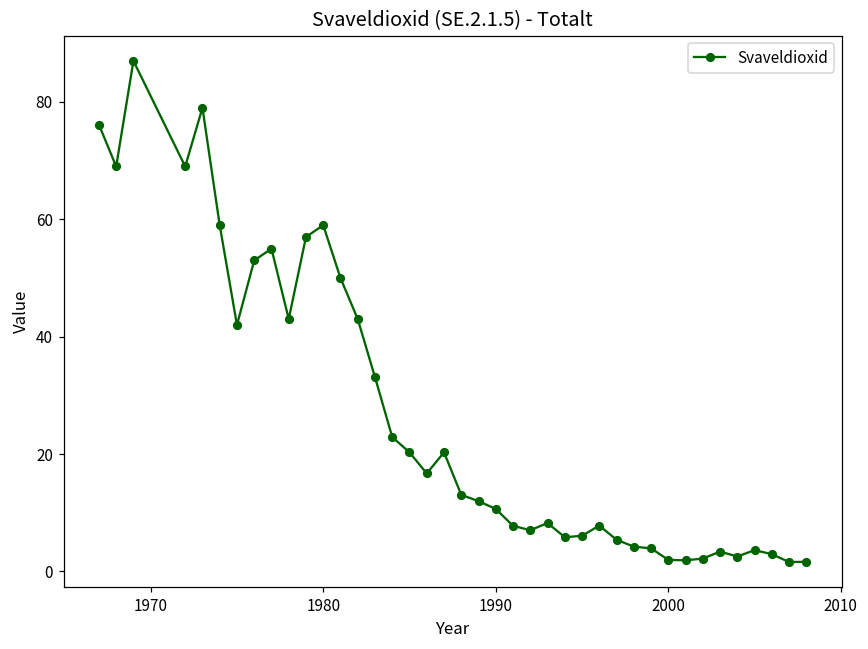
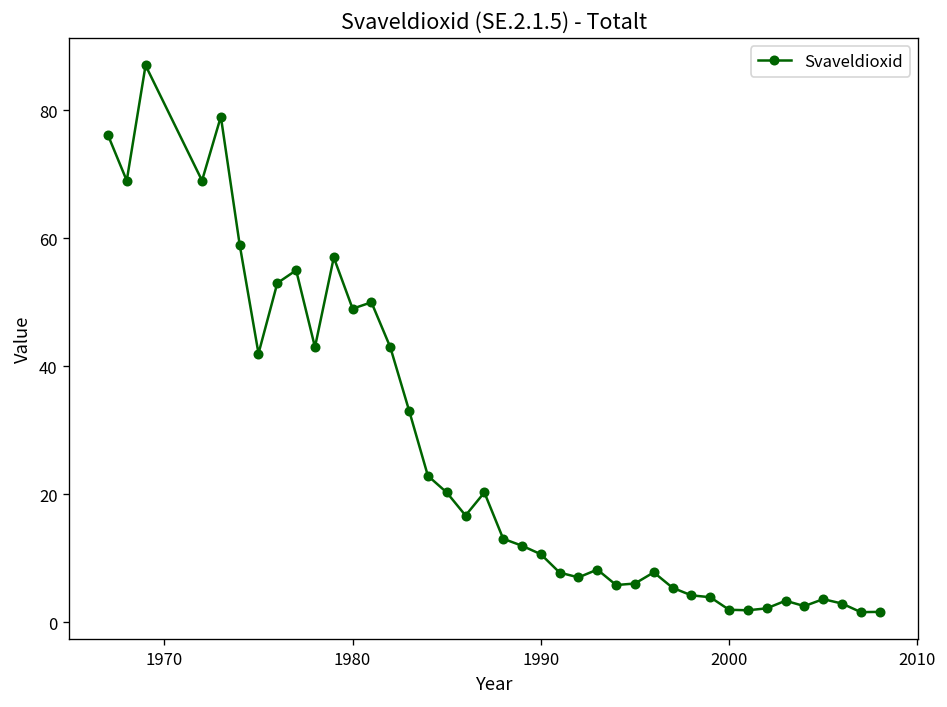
  {
-   "1980": 59,
+   "1980": 49,
    "1990": 11,
    "2000": 2
  }
